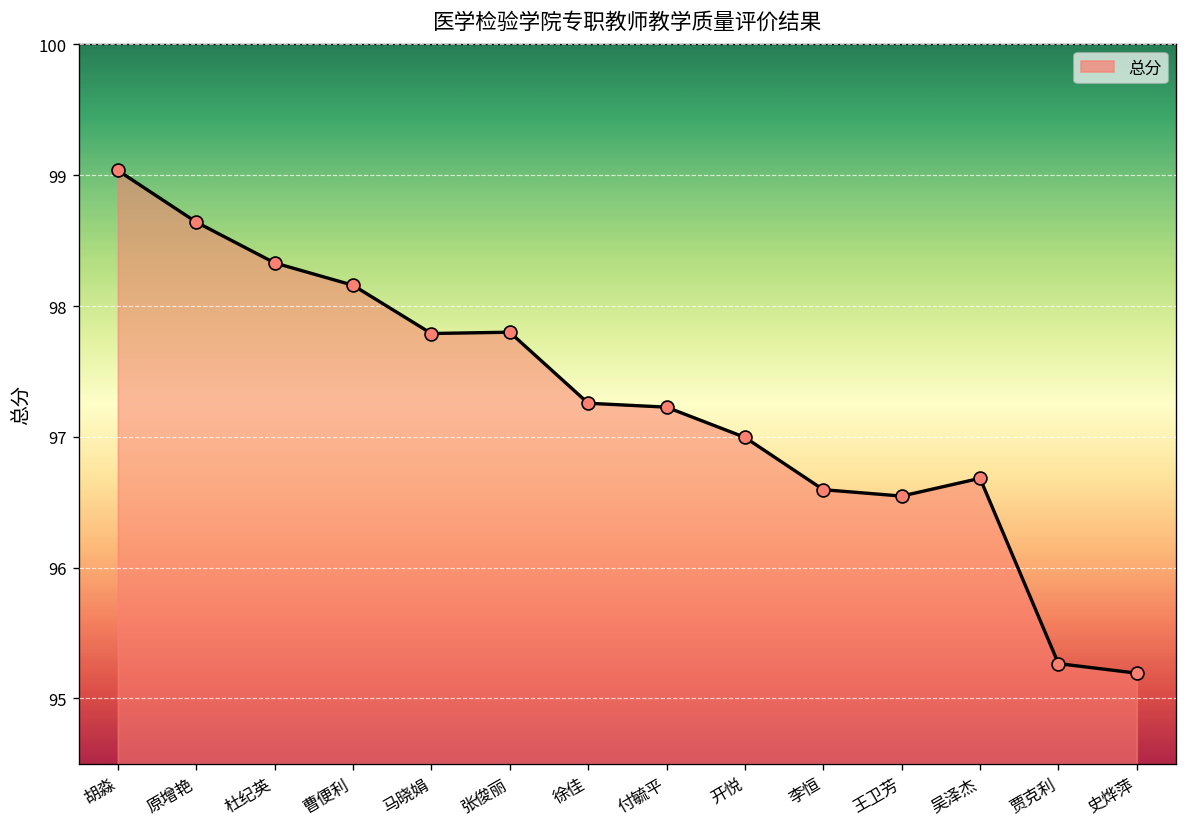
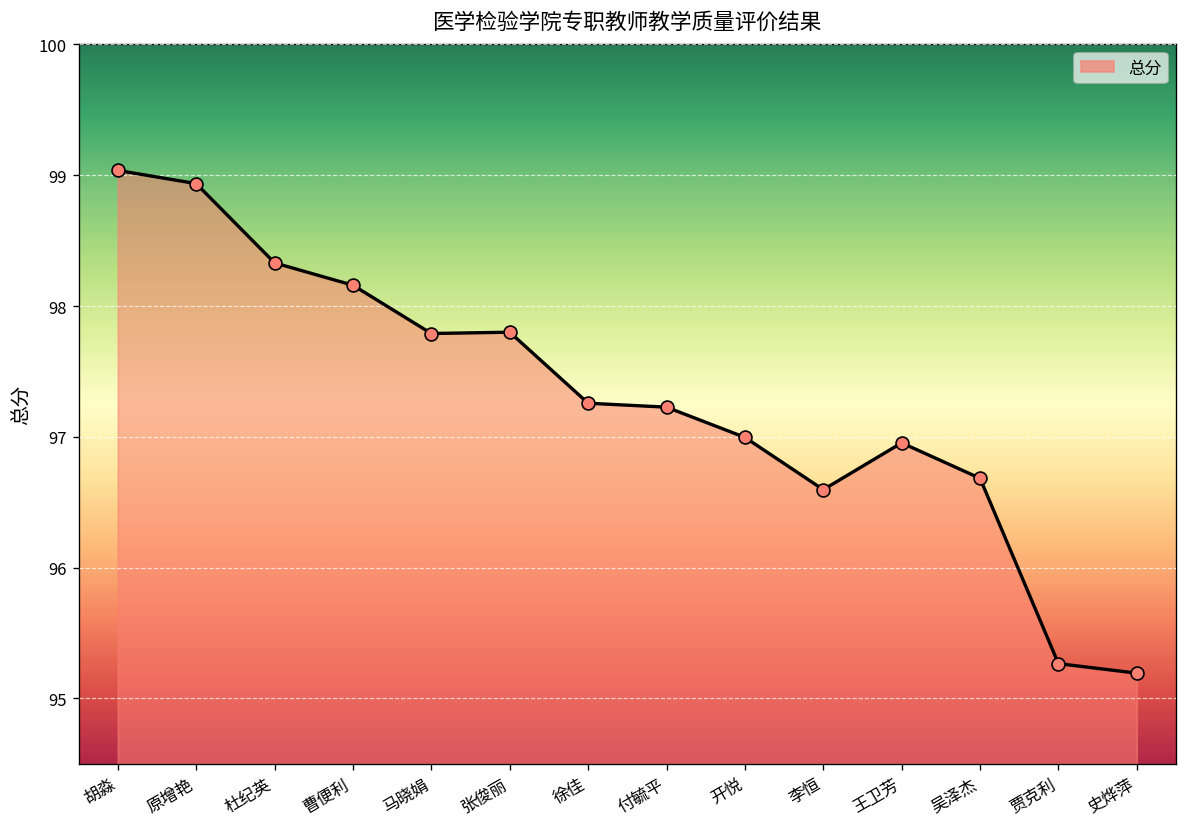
  {
    "胡淼": 99.04,
-   "原增艳": 98.64,
+   "原增艳": 98.94,
    "杜纪英": 98.33,
    "曹便利": 98.16,
    "马晓娟": 97.79,
    "张俊丽": 97.80,
    "徐佳": 97.26,
    "付毓平": 97.23,
    "开悦": 97.00,
    "李恒": 96.60,
-   "王卫芳": 96.55,
+   "王卫芳": 96.95,
    "吴泽杰": 96.68,
    "贾克利": 95.27,
    "史烨萍": 95.19
  }
